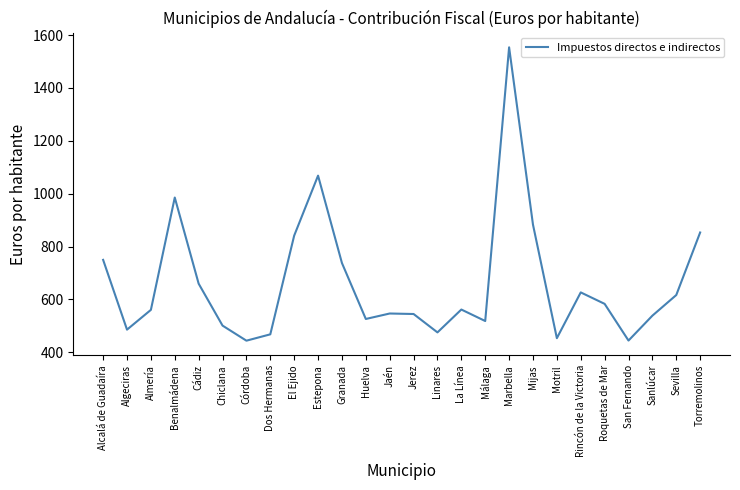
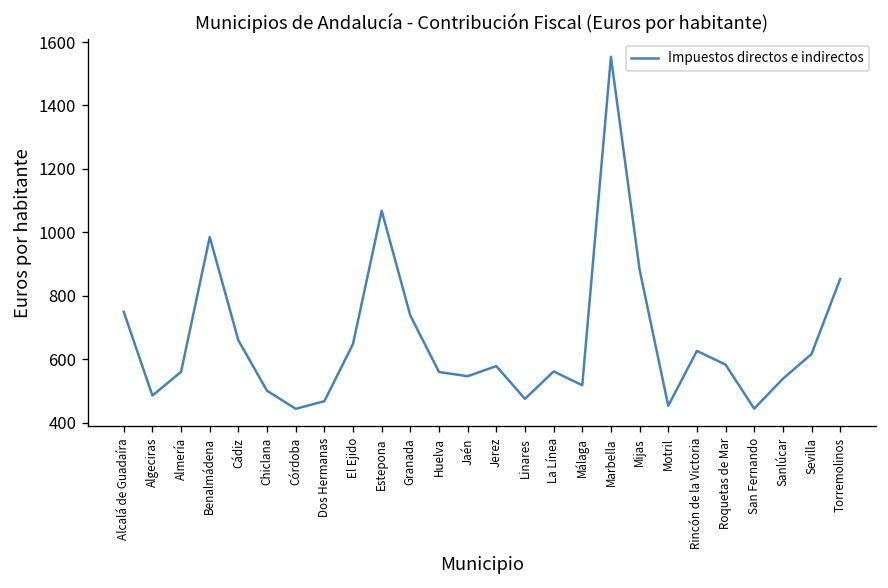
  {
    "Alcalá de Guadaíra": 750,
    "Algeciras": 490,
    "Almería": 560,
    "Benalmádena": 990,
    "Cádiz": 660,
    "Chiclana": 500,
    "Córdoba": 440,
    "Dos Hermanas": 470,
-   "El Ejido": 840,
+   "El Ejido": 650,
    "Estepona": 1070,
    "Granada": 740,
-   "Huelva": 530,
+   "Huelva": 560,
    "Jaén": 550,
-   "Jerez": 540,
+   "Jerez": 580,
    "Linares": 480,
    "La Línea": 560,
    "Málaga": 520,
    "Marbella": 1550,
    "Mijas": 880,
    "Motril": 450,
    "Rincón de la Victoria": 630,
    "Roquetas de Mar": 580,
    "San Fernando": 440,
    "Sanlúcar": 540,
    "Sevilla": 620,
    "Torremolinos": 850
  }
